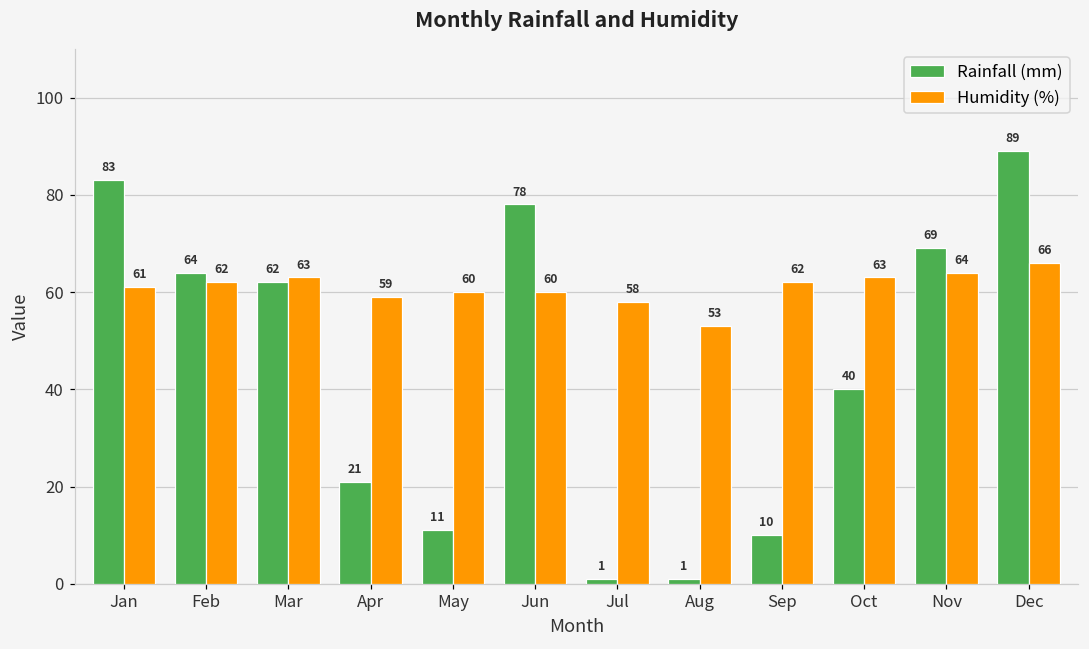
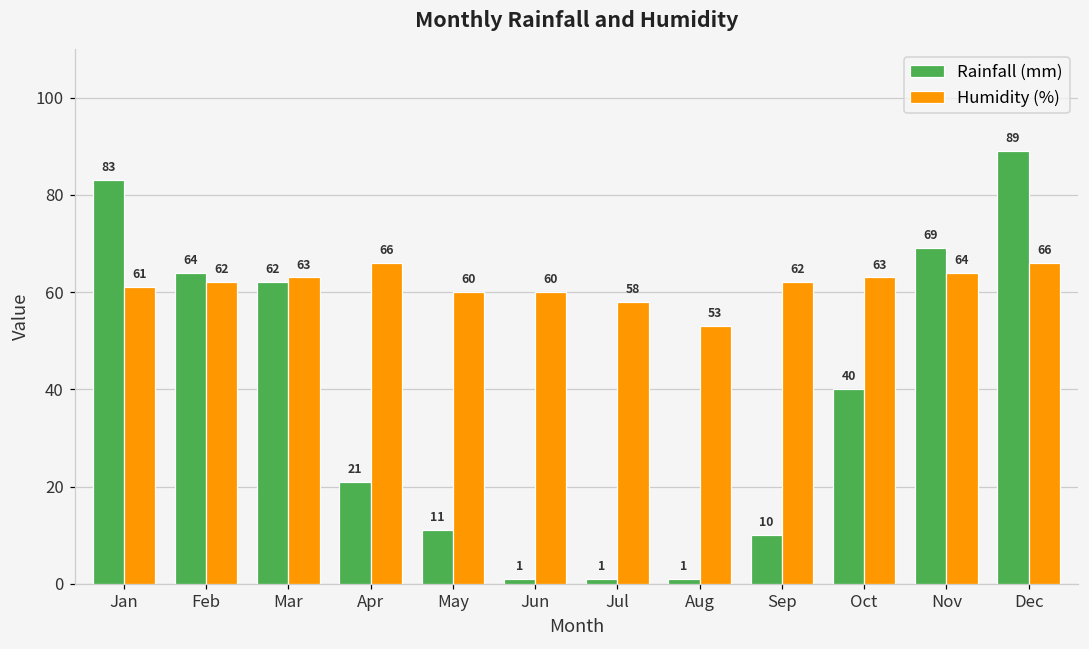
  {
    "Rainfall (mm)": {
      "Jan": 83,
      "Feb": 64,
      "Mar": 62,
      "Apr": 21,
      "May": 11,
-     "Jun": 78,
+     "Jun": 1,
      "Jul": 1,
      "Aug": 1,
      "Sep": 10,
      "Oct": 40,
      "Nov": 69,
      "Dec": 89
    },
    "Humidity (%)": {
      "Jan": 61,
      "Feb": 62,
      "Mar": 63,
-     "Apr": 59,
+     "Apr": 66,
      "May": 60,
      "Jun": 60,
      "Jul": 58,
      "Aug": 53,
      "Sep": 62,
      "Oct": 63,
      "Nov": 64,
      "Dec": 66
    }
  }
